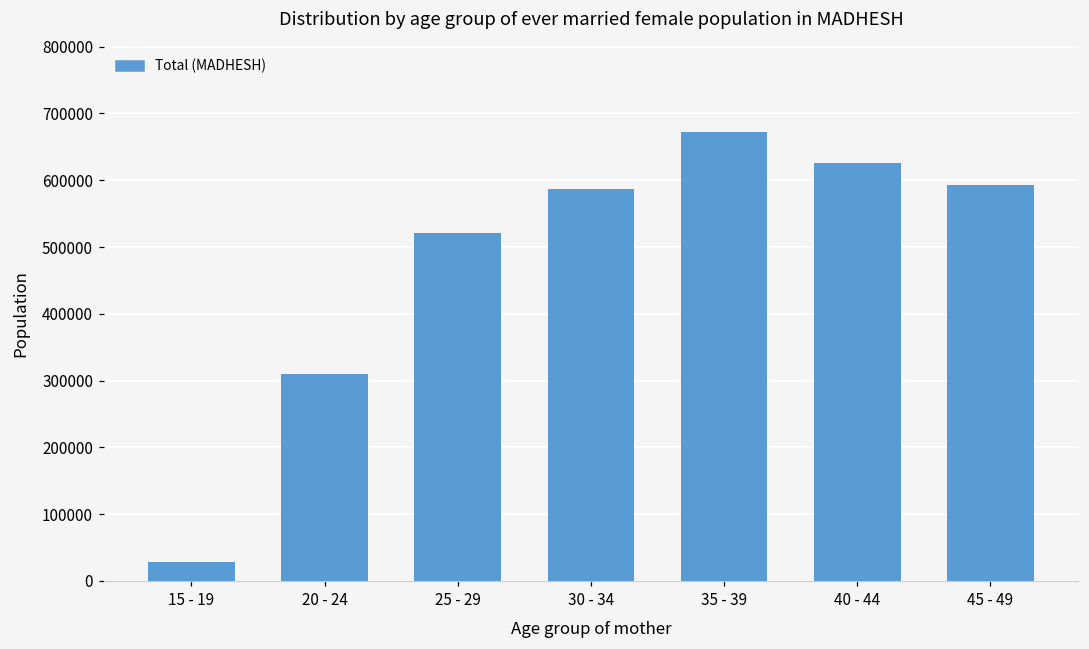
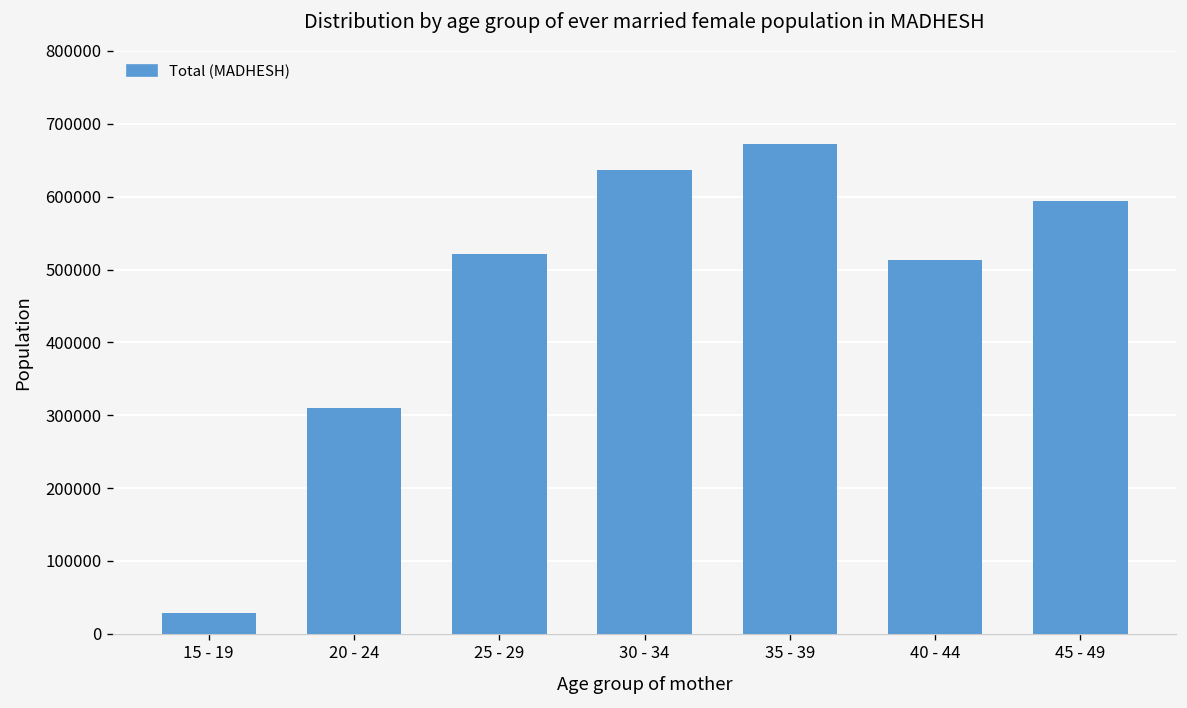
  {
    "15 - 19": 30000,
    "20 - 24": 310000,
    "25 - 29": 520000,
-   "30 - 34": 590000,
+   "30 - 34": 640000,
    "35 - 39": 670000,
-   "40 - 44": 630000,
+   "40 - 44": 510000,
    "45 - 49": 590000
  }
